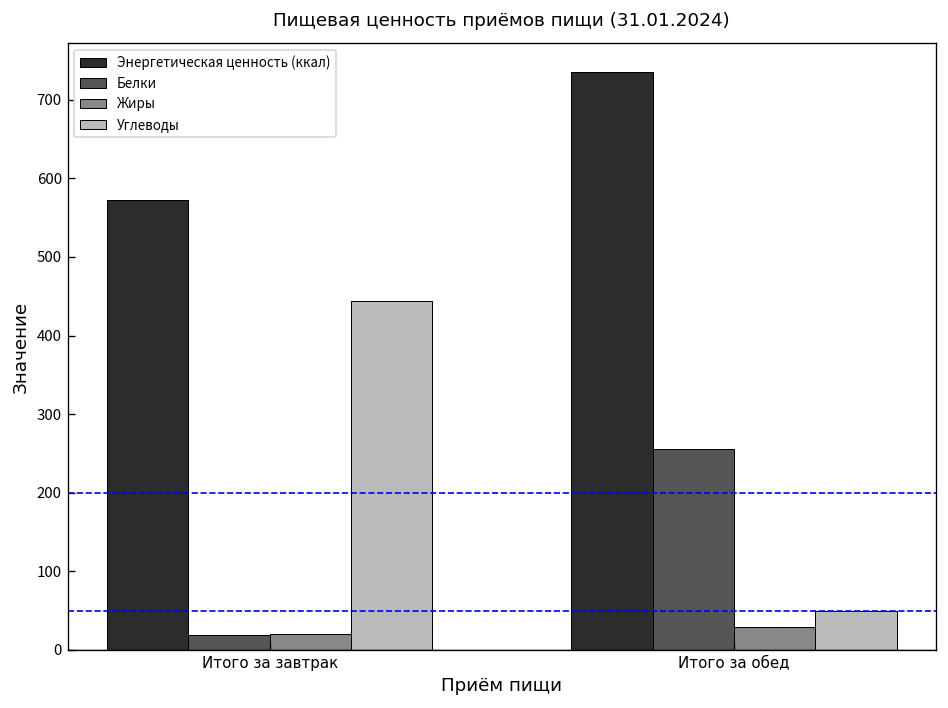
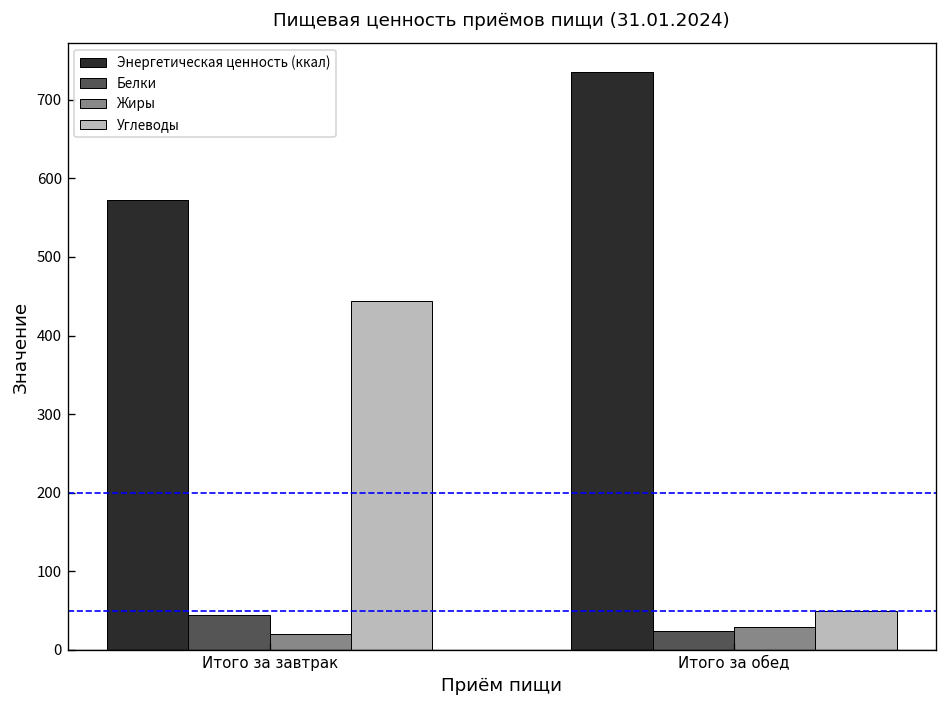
  {
    "Энергетическая ценность (ккал)": {
      "Итого за завтрак": 570,
      "Итого за обед": 740
    },
    "Белки": {
-     "Итого за завтрак": 20,
-     "Итого за обед": 260
+     "Итого за завтрак": 40,
+     "Итого за обед": 20
    },
    "Жиры": {
      "Итого за завтрак": 20,
      "Итого за обед": 30
    },
    "Углеводы": {
      "Итого за завтрак": 440,
      "Итого за обед": 50
    }
  }
